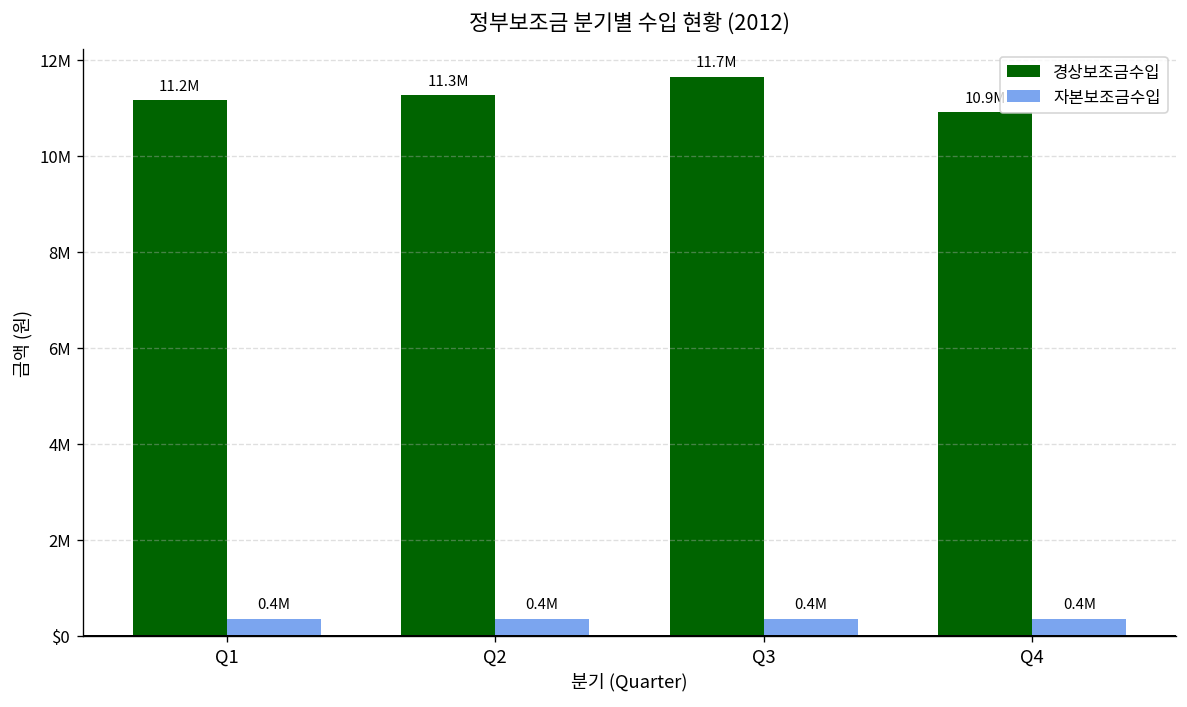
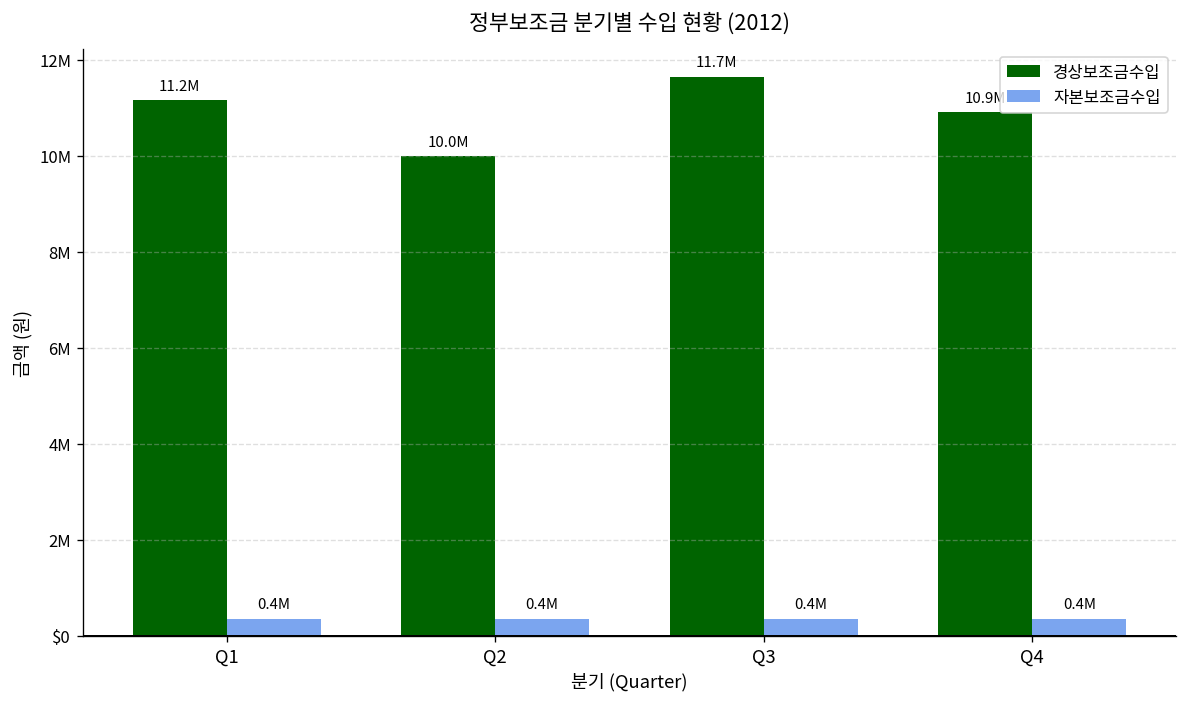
  {
    "경상보조금수입": {
      "Q1": "11.2M",
-     "Q2": "11.3M",
+     "Q2": "10.0M",
      "Q3": "11.7M"
    },
    "자본보조금수입": {
      "Q1": "0.4M",
      "Q2": "0.4M",
      "Q3": "0.4M",
      "Q4": "0.4M"
    }
  }
